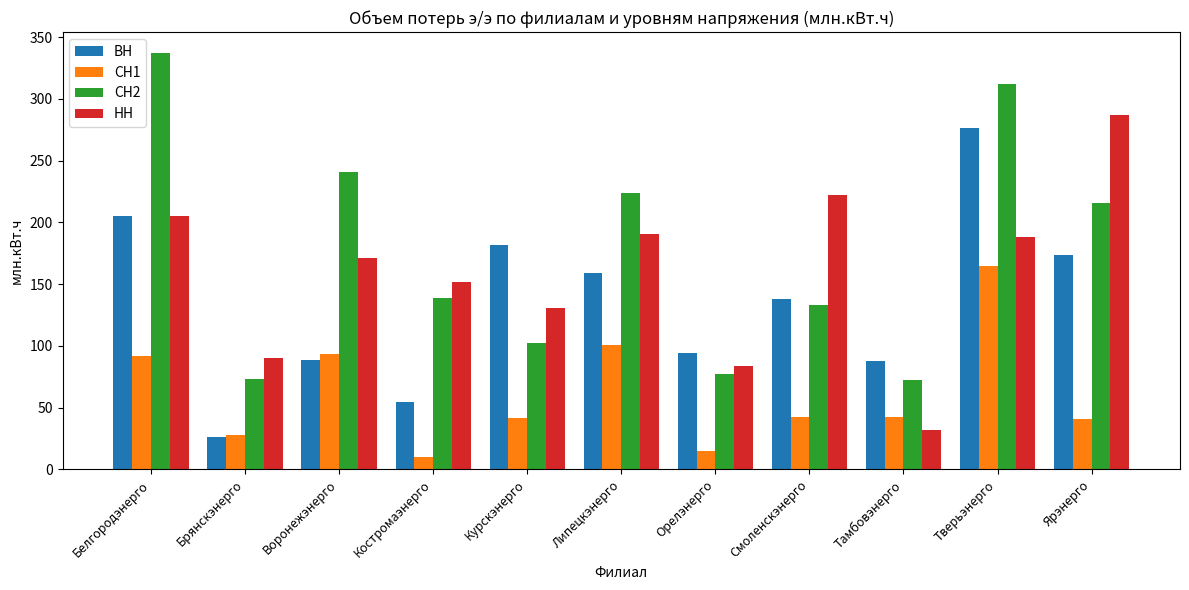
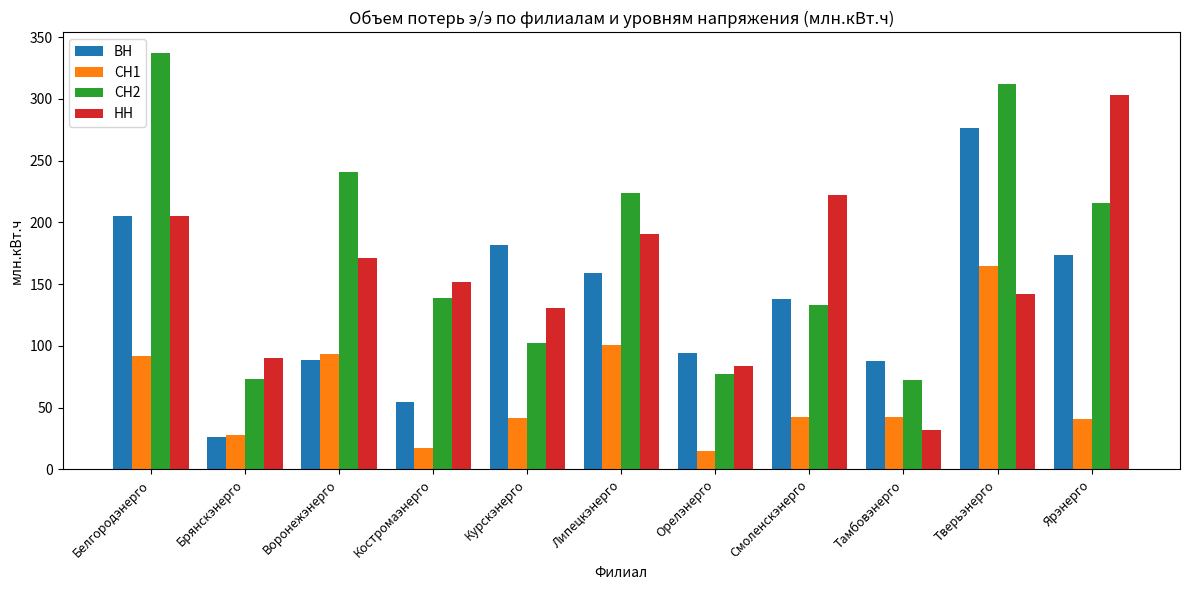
  {
    "ВН": {
      "Белгородэнерго": 205,
      "Брянскэнерго": 27,
      "Воронежэнерго": 88,
      "Костромаэнерго": 54,
      "Курскэнерго": 181,
      "Липецкэнерго": 159,
      "Орелэнерго": 94,
      "Смоленскэнерго": 138,
      "Тамбовэнерго": 88,
      "Тверьэнерго": 276,
      "Ярэнерго": 174
    },
    "СН1": {
      "Белгородэнерго": 92,
      "Брянскэнерго": 28,
      "Воронежэнерго": 93,
-     "Костромаэнерго": 10,
+     "Костромаэнерго": 17,
      "Курскэнерго": 41,
      "Липецкэнерго": 100,
      "Орелэнерго": 15,
      "Смоленскэнерго": 42,
      "Тамбовэнерго": 43,
      "Тверьэнерго": 165,
      "Ярэнерго": 41
    },
    "СН2": {
      "Белгородэнерго": 337,
      "Брянскэнерго": 73,
      "Воронежэнерго": 241,
      "Костромаэнерго": 139,
      "Курскэнерго": 102,
      "Липецкэнерго": 224,
      "Орелэнерго": 77,
      "Смоленскэнерго": 133,
      "Тамбовэнерго": 72,
      "Тверьэнерго": 312,
      "Ярэнерго": 216
    },
    "НН": {
      "Белгородэнерго": 205,
      "Брянскэнерго": 91,
      "Воронежэнерго": 171,
      "Костромаэнерго": 152,
      "Курскэнерго": 130,
      "Липецкэнерго": 190,
      "Орелэнерго": 84,
      "Смоленскэнерго": 222,
      "Тамбовэнерго": 32,
-     "Тверьэнерго": 188,
-     "Ярэнерго": 287
+     "Тверьэнерго": 142,
+     "Ярэнерго": 303
    }
  }
